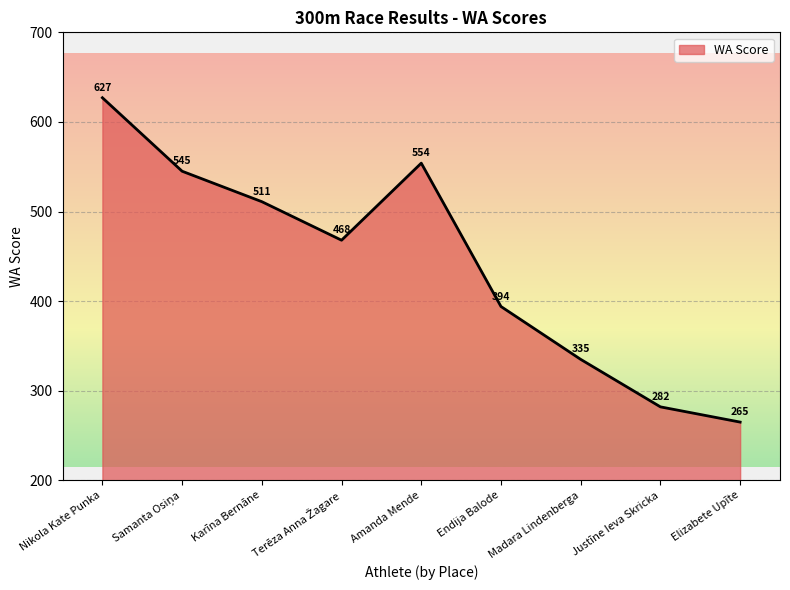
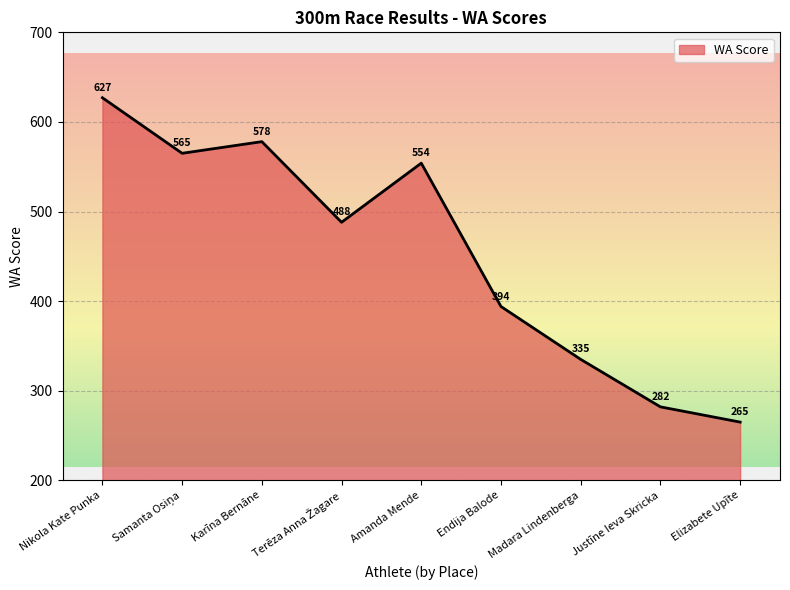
  {
    "Nikola Kate Punka": 627,
-   "Samanta Osiņa": 545,
-   "Karīna Bernāne": 511,
-   "Terēza Anna Žagare": 468,
+   "Samanta Osiņa": 565,
+   "Karīna Bernāne": 578,
+   "Terēza Anna Žagare": 488,
    "Amanda Mende": 554,
    "Endija Balode": 394,
    "Madara Lindenberga": 335,
    "Justīne Ieva Skricka": 282,
    "Elizabete Upīte": 265
  }
